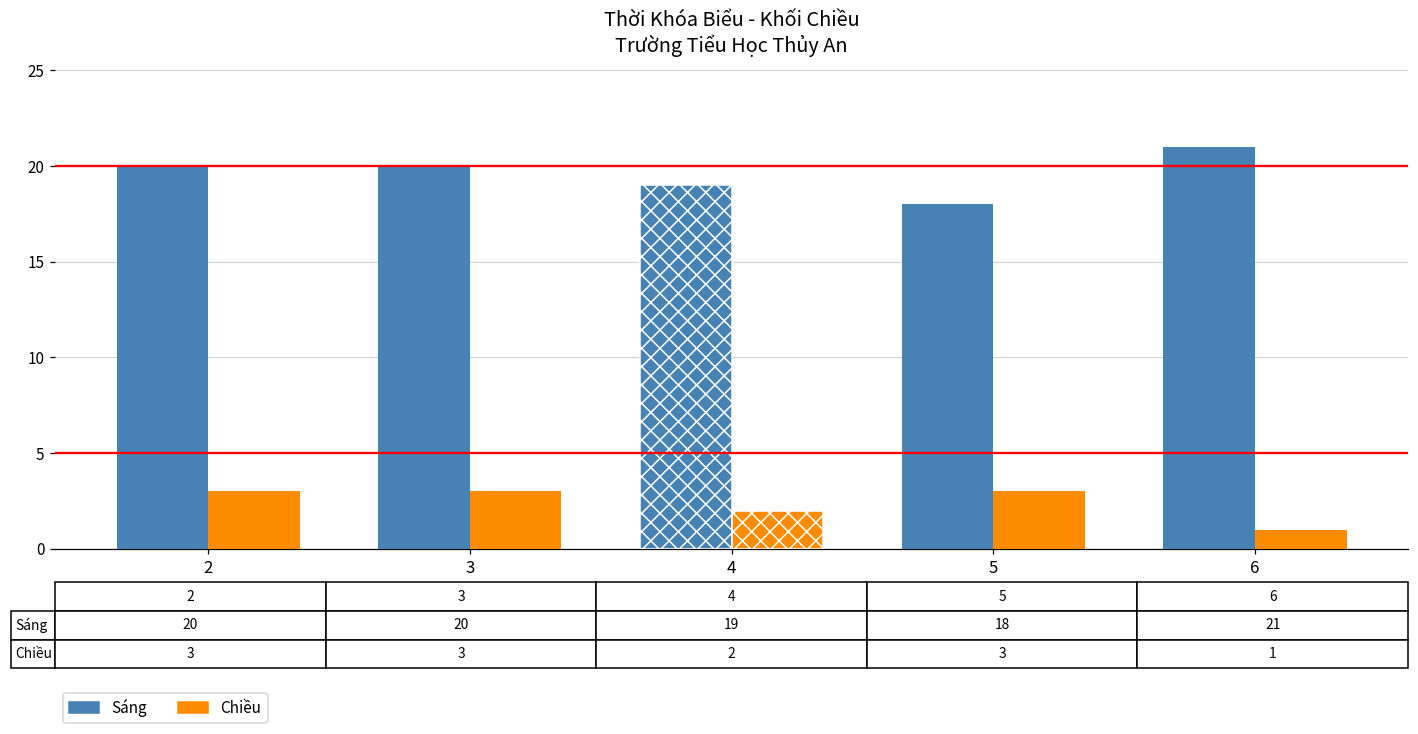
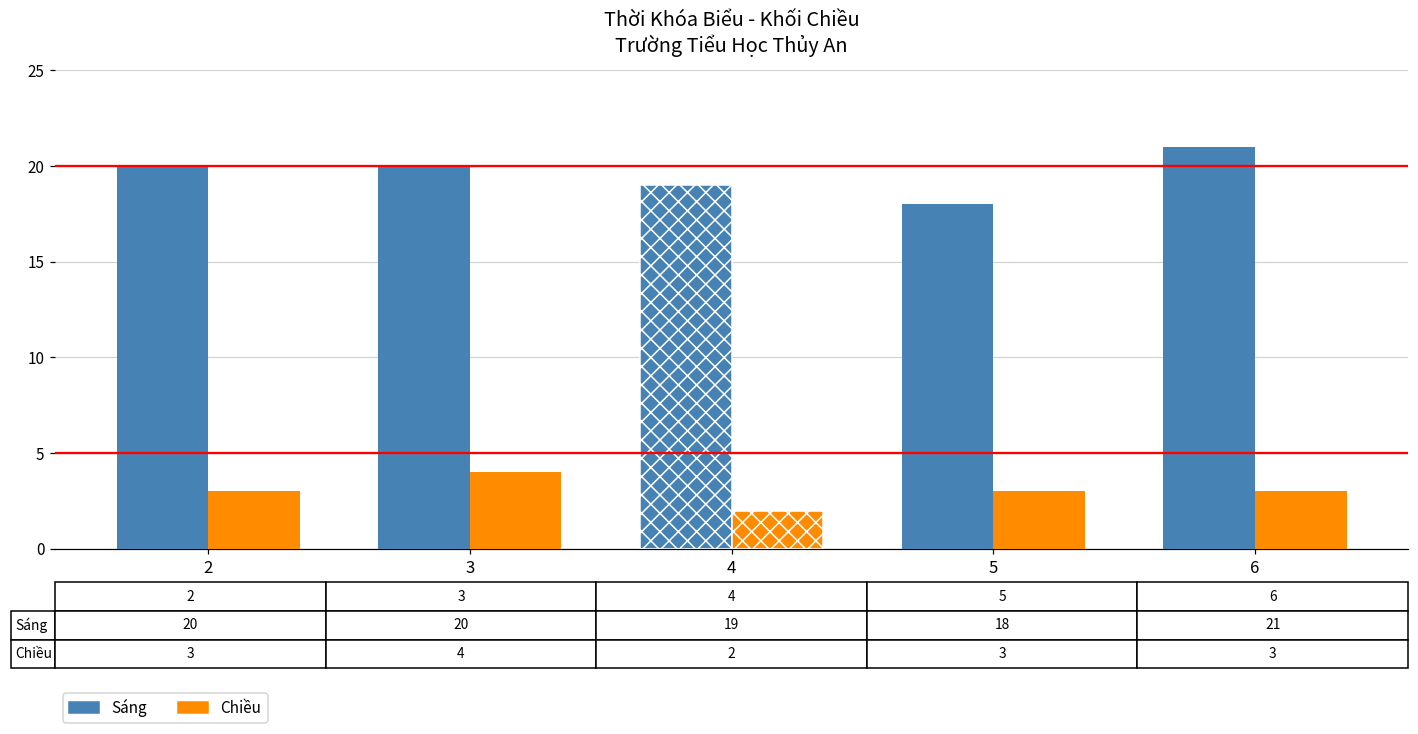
  {
    "Sáng": {
      "2": 20.0,
      "3": 20.0,
      "4": 19.0,
      "5": 18.0,
      "6": 21.0
    },
    "Chiều": {
-     "3": 3,
-     "6": 1
+     "3": 4,
+     "6": 3
    }
  }
